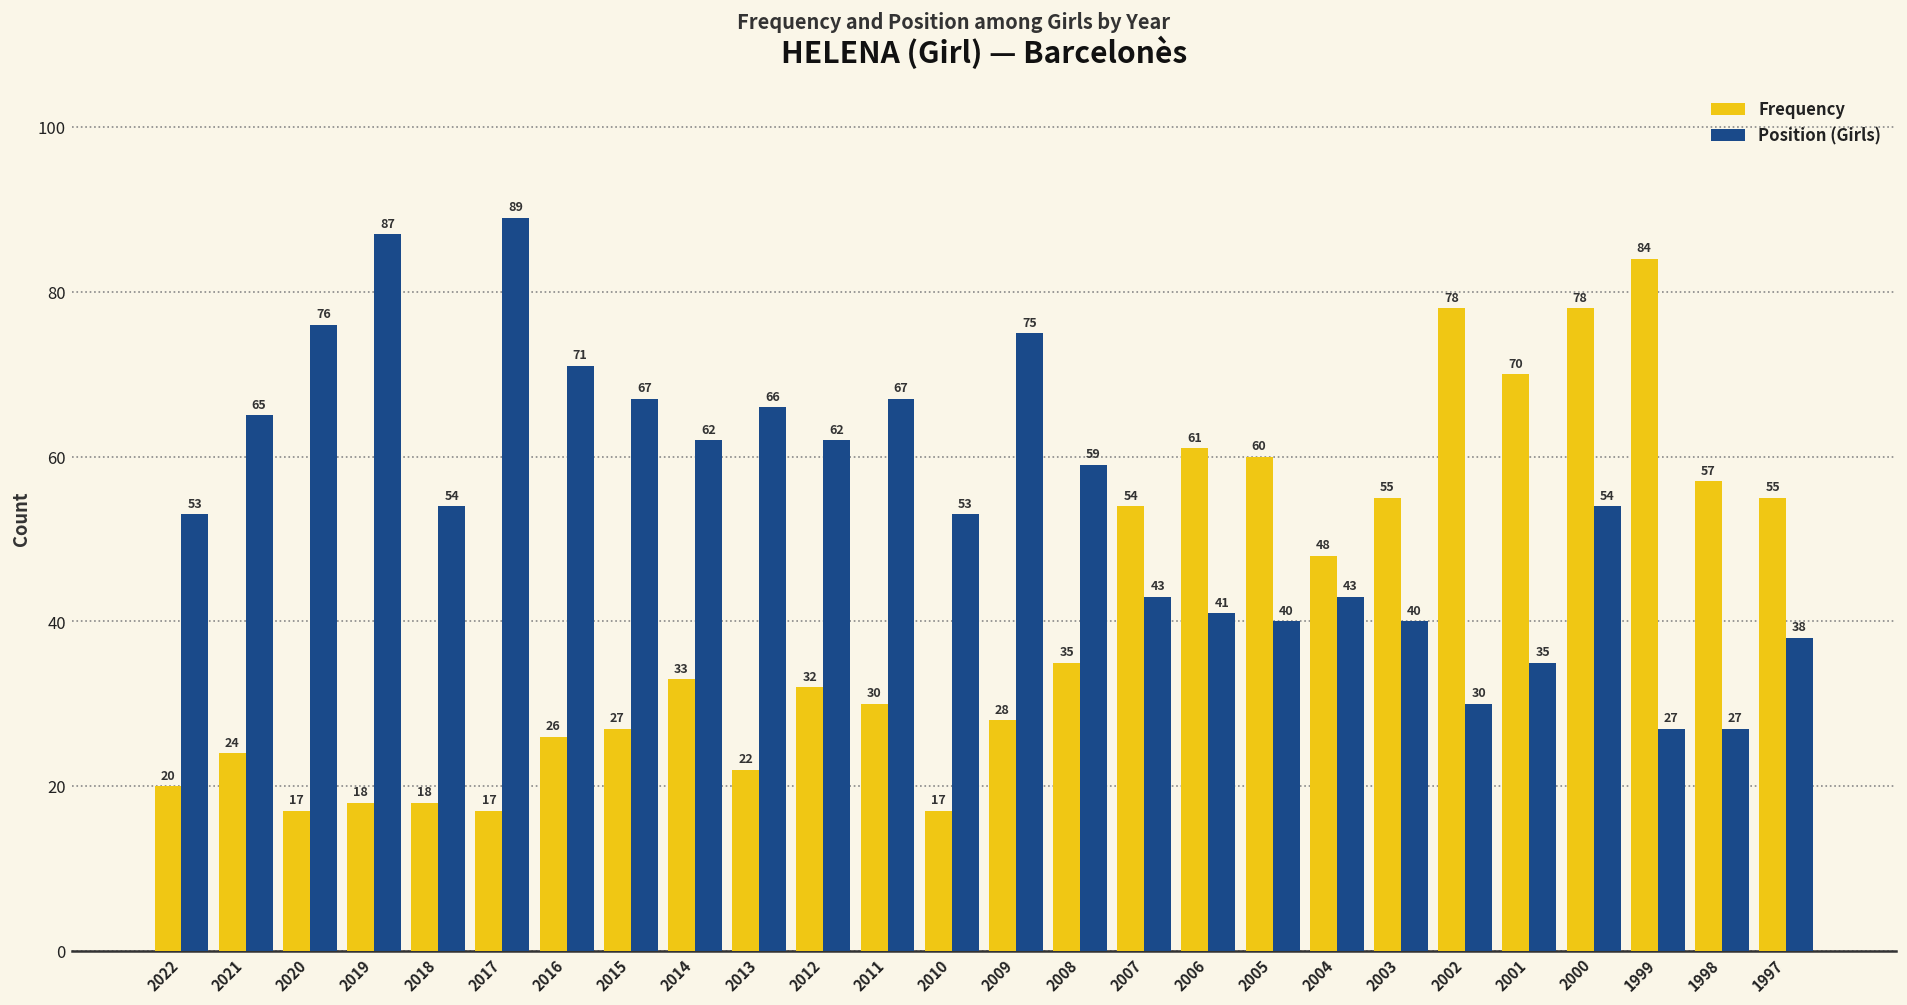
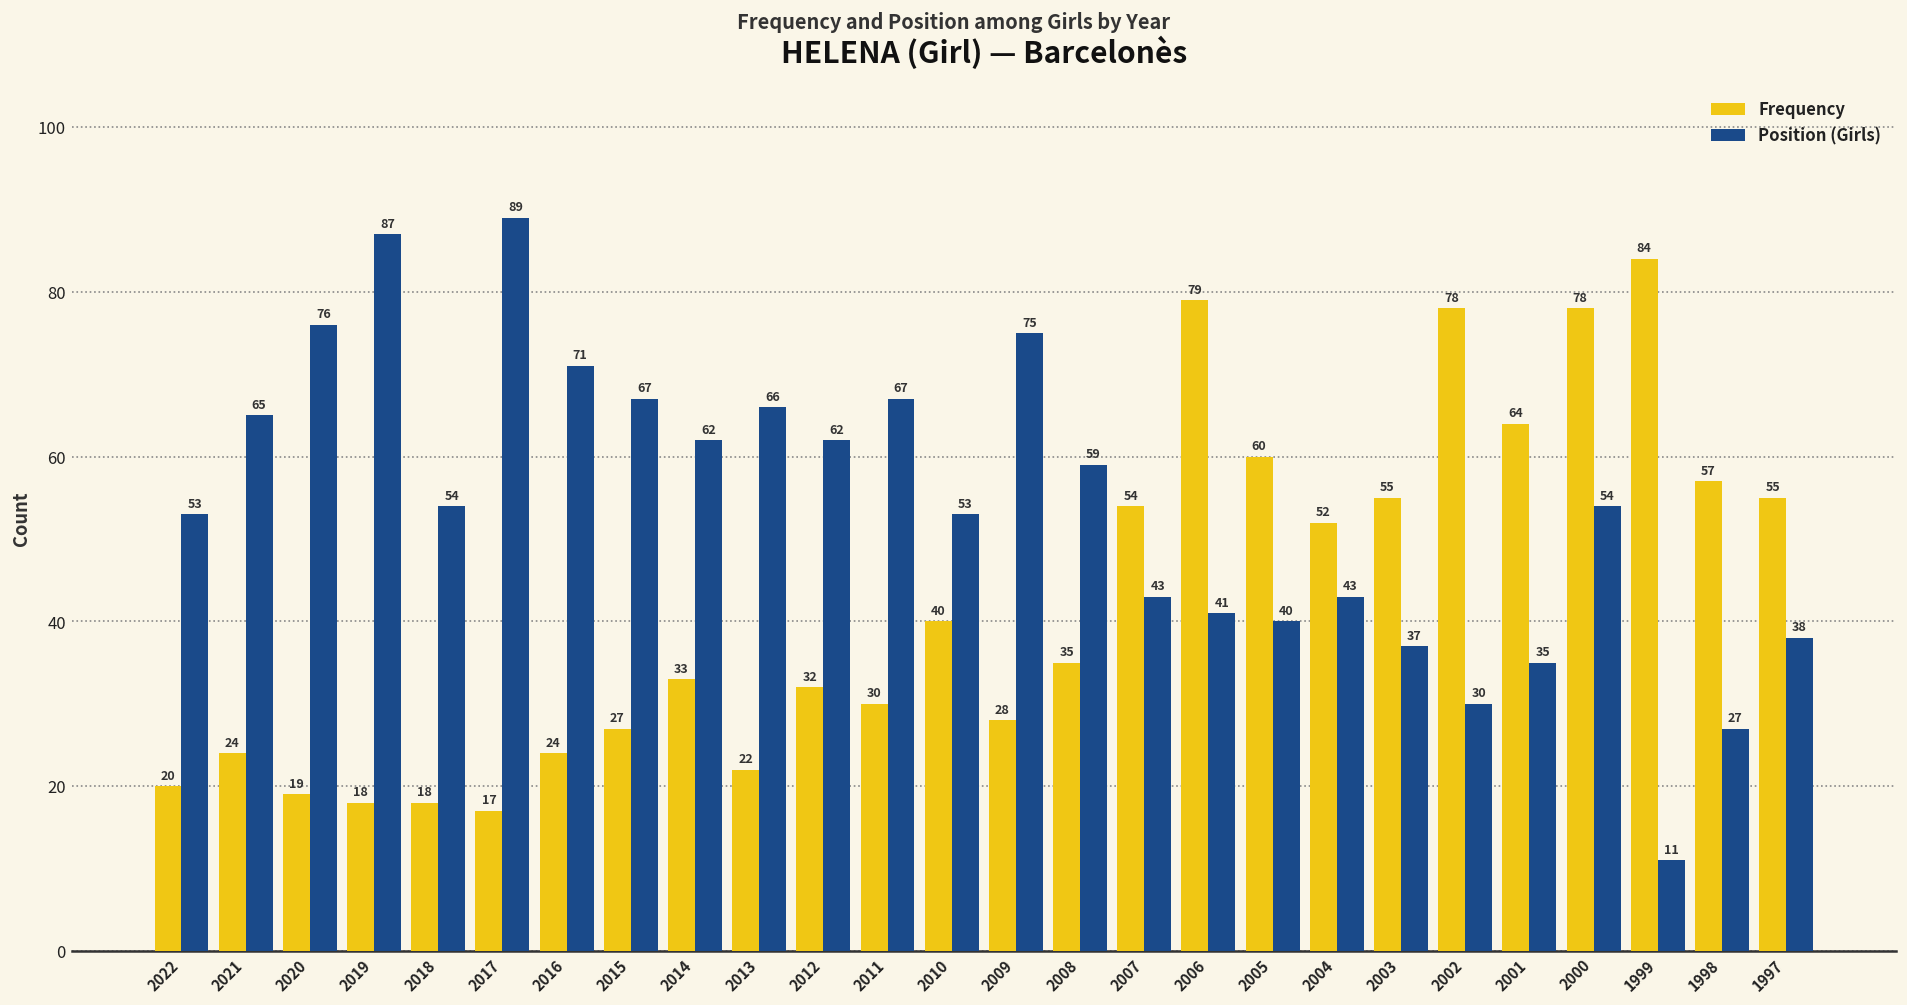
  {
    "Frequency": {
      "2022": 20,
      "2021": 24,
-     "2020": 17,
+     "2020": 19,
      "2019": 18,
      "2018": 18,
      "2017": 17,
-     "2016": 26,
+     "2016": 24,
      "2015": 27,
      "2014": 33,
      "2013": 22,
      "2012": 32,
      "2011": 30,
-     "2010": 17,
+     "2010": 40,
      "2009": 28,
      "2008": 35,
      "2007": 54,
-     "2006": 61,
+     "2006": 79,
      "2005": 60,
-     "2004": 48,
+     "2004": 52,
      "2003": 55,
      "2002": 78,
-     "2001": 70,
+     "2001": 64,
      "2000": 78,
      "1999": 84,
      "1998": 57,
      "1997": 55
    },
    "Position (Girls)": {
      "2022": 53,
      "2021": 65,
      "2020": 76,
      "2019": 87,
      "2018": 54,
      "2017": 89,
      "2016": 71,
      "2015": 67,
      "2014": 62,
      "2013": 66,
      "2012": 62,
      "2011": 67,
      "2010": 53,
      "2009": 75,
      "2008": 59,
      "2007": 43,
      "2006": 41,
      "2005": 40,
      "2004": 43,
-     "2003": 40,
+     "2003": 37,
      "2002": 30,
      "2001": 35,
      "2000": 54,
-     "1999": 27,
+     "1999": 11,
      "1998": 27,
      "1997": 38
    }
  }
